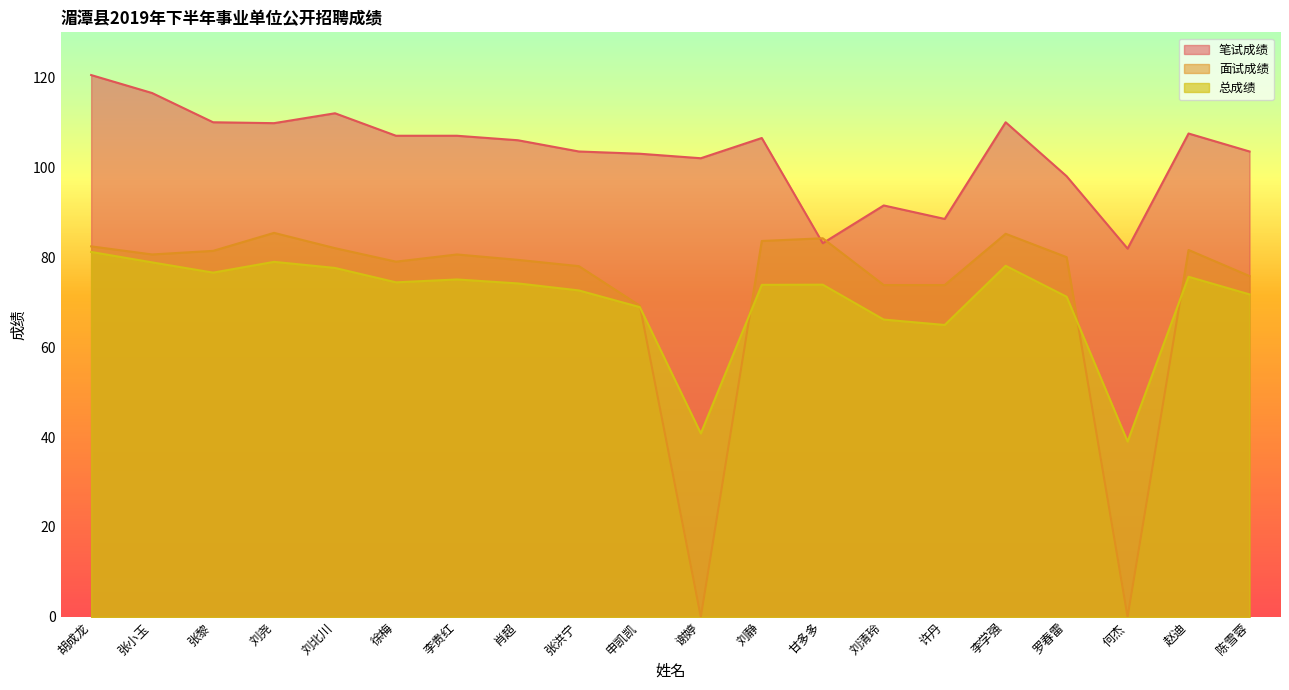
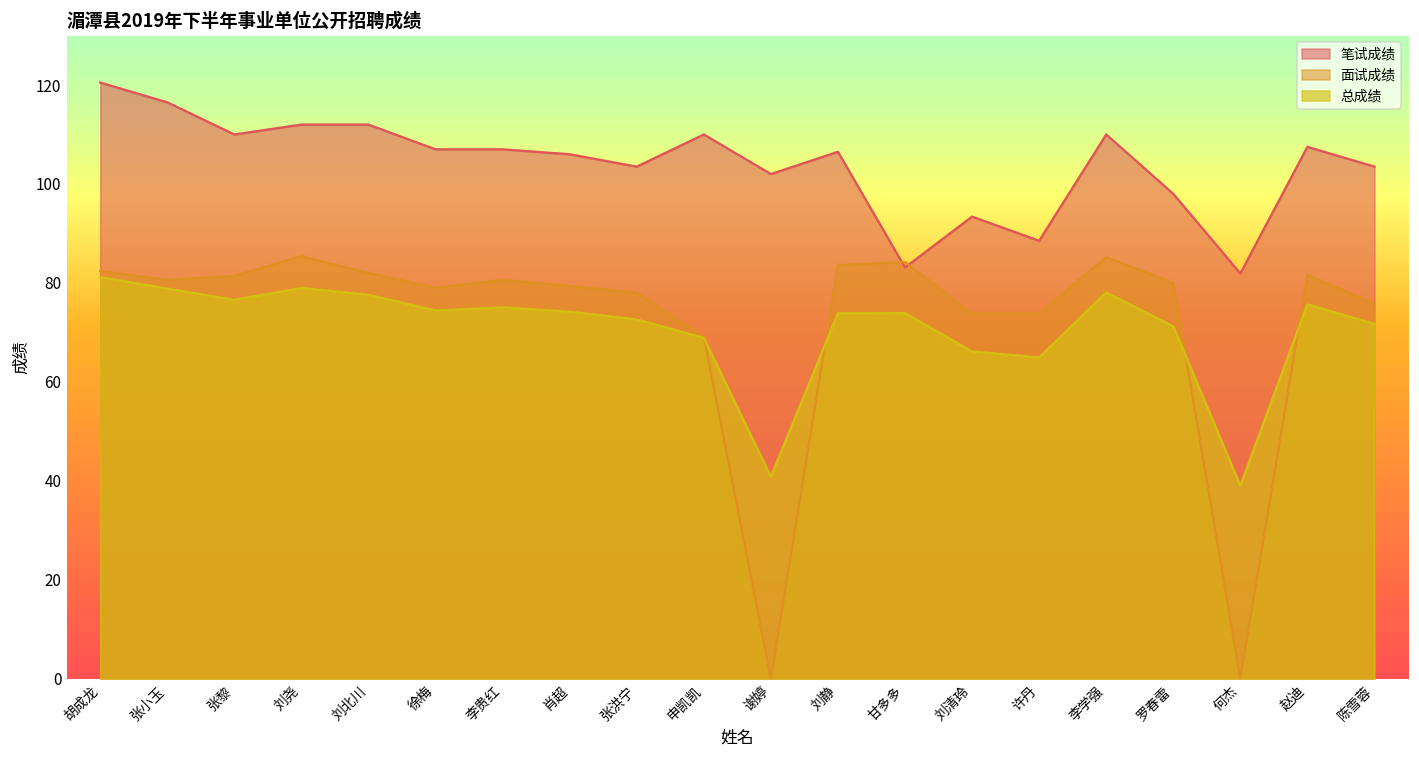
  {
    "笔试成绩": {
      "胡成龙": 121,
      "张小玉": 117,
      "张黎": 110,
-     "刘尧": 110,
+     "刘尧": 112,
      "刘北川": 112,
      "徐梅": 107,
      "李贵红": 107,
      "肖超": 106,
      "张洪宁": 104,
-     "申凯凯": 103,
+     "申凯凯": 110,
      "谢婷": 102,
      "刘静": 107,
      "甘多多": 83,
-     "刘清玲": 92,
+     "刘清玲": 93,
      "许丹": 89,
      "李学强": 110,
      "罗春雷": 98,
      "何杰": 82,
      "赵迪": 108,
      "陈雪蓉": 104
    }
  }
